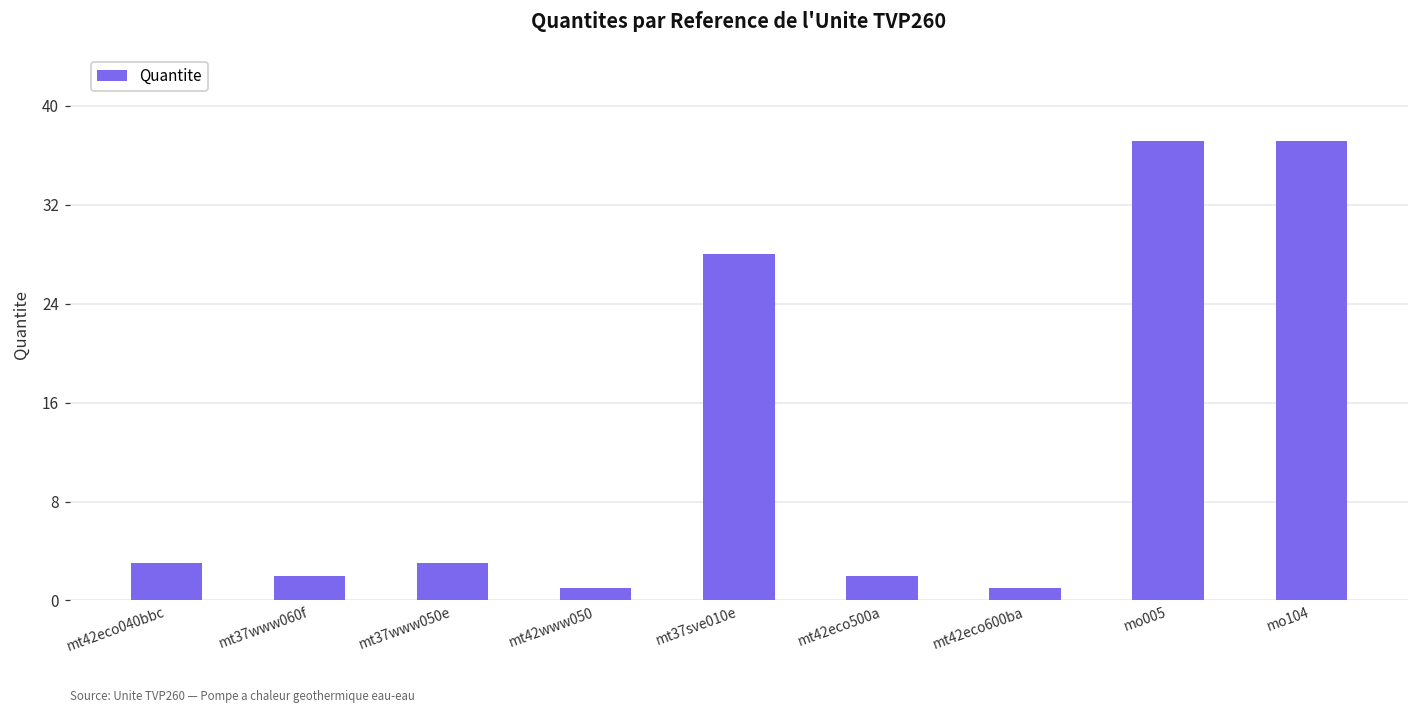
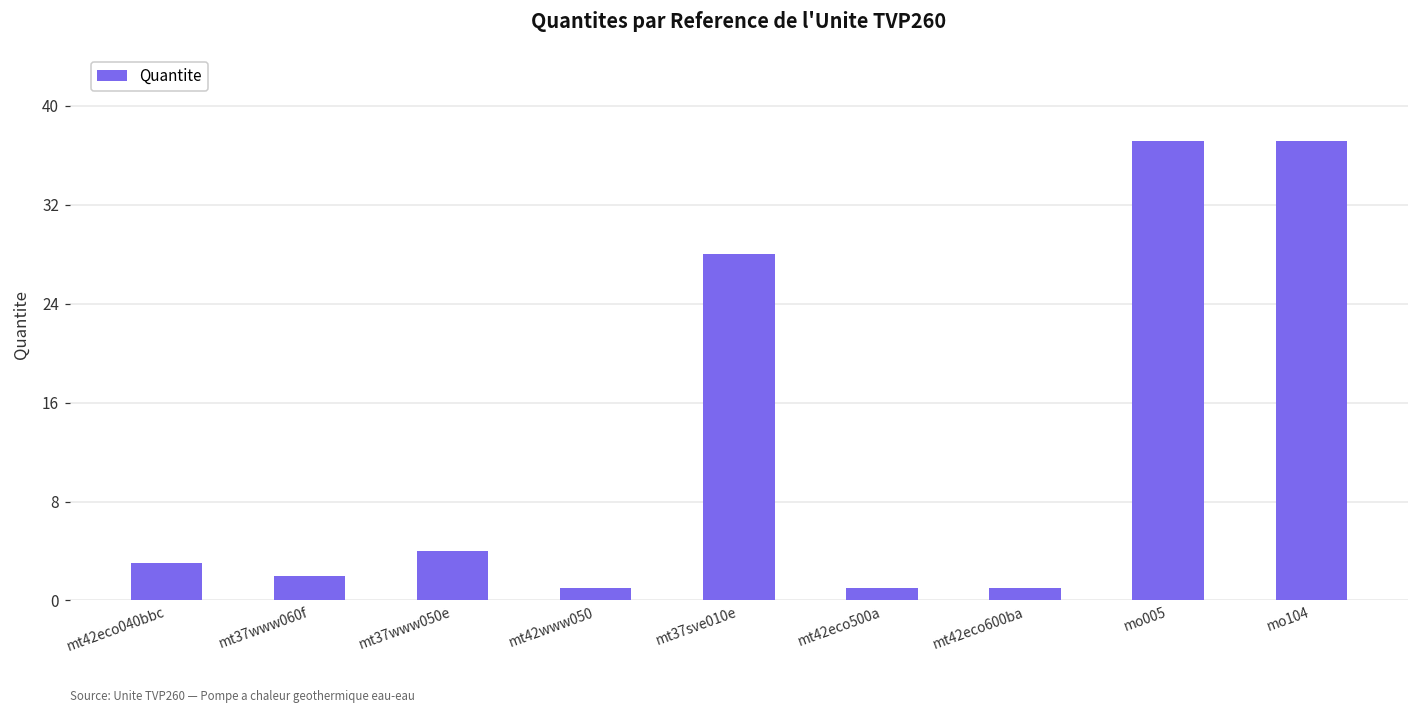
  {
    "mt42eco040bbc": 3,
    "mt37www060f": 2,
-   "mt37www050e": 3,
+   "mt37www050e": 4,
    "mt42www050": 1,
    "mt37sve010e": 28,
-   "mt42eco500a": 2,
+   "mt42eco500a": 1,
    "mt42eco600ba": 1,
    "mo005": 37,
    "mo104": 37
  }
